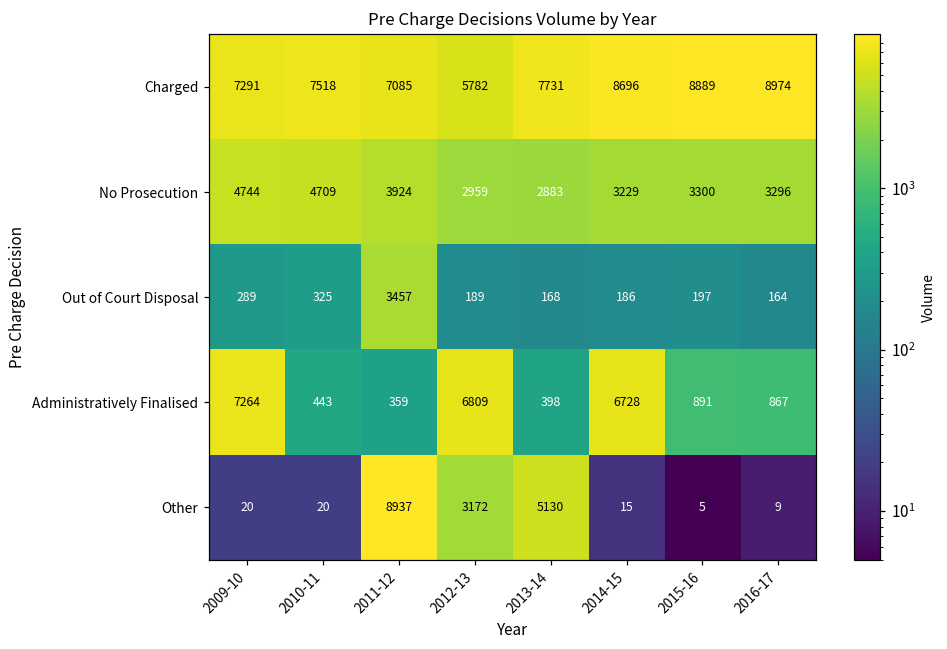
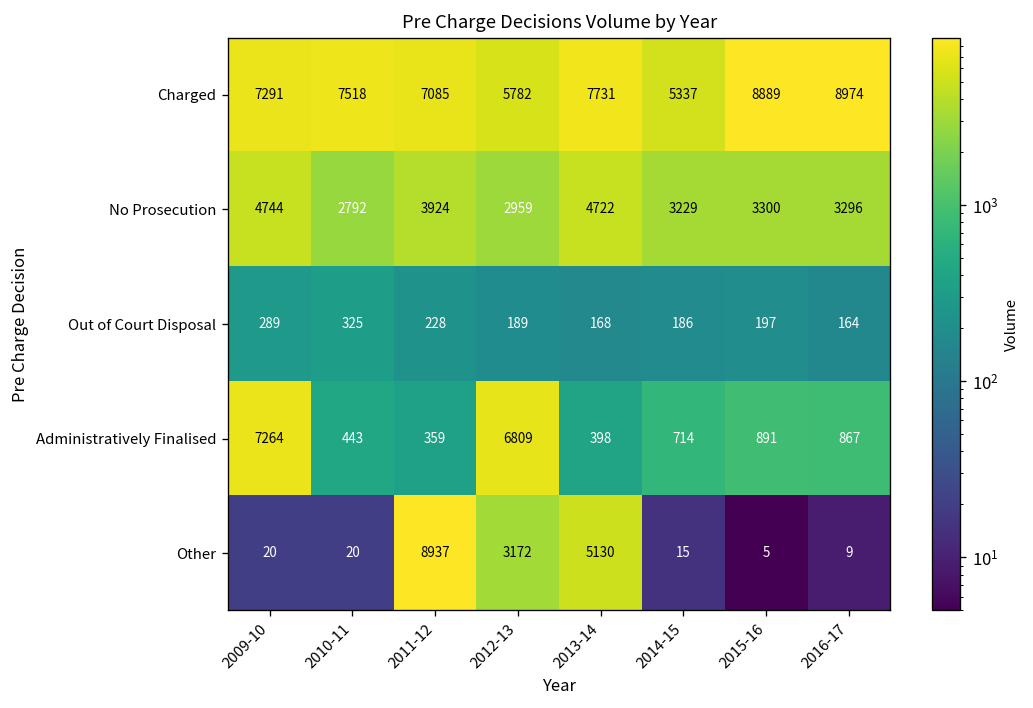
  {
    "Charged": {
      "2009-10": 7291,
      "2010-11": 7518,
      "2011-12": 7085,
      "2012-13": 5782,
      "2013-14": 7731,
-     "2014-15": 8696,
+     "2014-15": 5337,
      "2015-16": 8889,
      "2016-17": 8974
    },
    "No Prosecution": {
      "2009-10": 4744,
-     "2010-11": 4709,
+     "2010-11": 2792,
      "2011-12": 3924,
      "2012-13": 2959,
-     "2013-14": 2883,
+     "2013-14": 4722,
      "2014-15": 3229,
      "2015-16": 3300,
      "2016-17": 3296
    },
    "Out of Court Disposal": {
      "2009-10": 289,
      "2010-11": 325,
-     "2011-12": 3457,
+     "2011-12": 228,
      "2012-13": 189,
      "2013-14": 168,
      "2014-15": 186,
      "2015-16": 197,
      "2016-17": 164
    },
    "Administratively Finalised": {
      "2009-10": 7264,
      "2010-11": 443,
      "2011-12": 359,
      "2012-13": 6809,
      "2013-14": 398,
-     "2014-15": 6728,
+     "2014-15": 714,
      "2015-16": 891,
      "2016-17": 867
    },
    "Other": {
      "2009-10": 20,
      "2010-11": 20,
      "2011-12": 8937,
      "2012-13": 3172,
      "2013-14": 5130,
      "2014-15": 15,
      "2015-16": 5,
      "2016-17": 9
    }
  }
